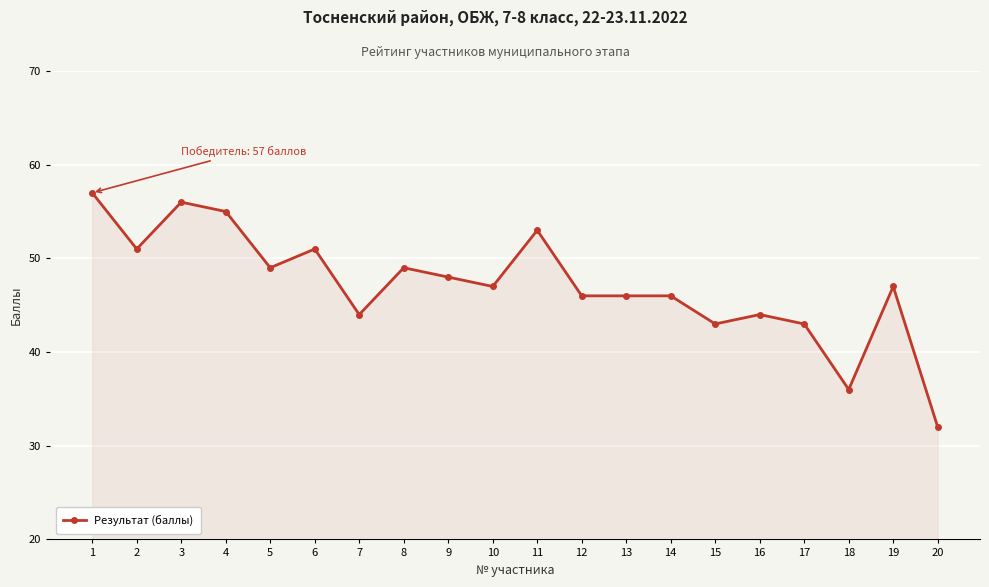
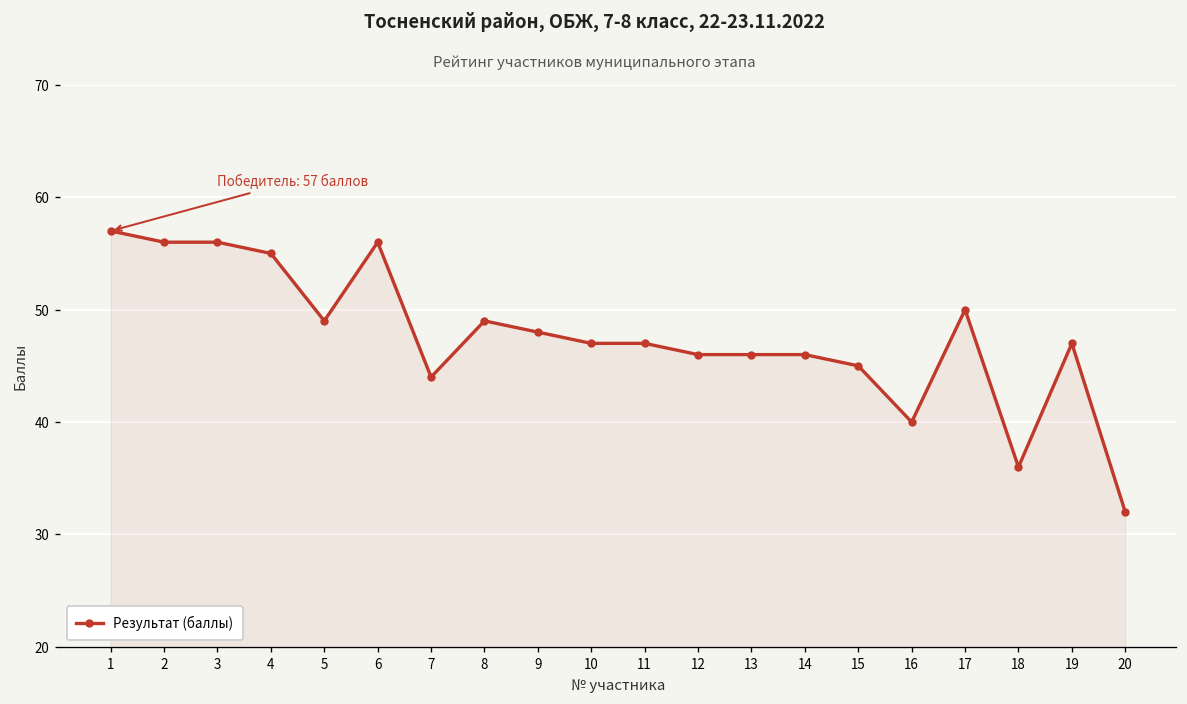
  {
-   "2": 51,
+   "2": 56,
    "3": 56,
    "4": 55,
    "5": 49,
-   "6": 51,
+   "6": 56,
    "7": 44,
    "8": 49,
    "9": 48,
    "10": 47,
-   "11": 53,
+   "11": 47,
    "12": 46,
    "13": 46,
    "14": 46,
-   "15": 43,
-   "16": 44,
-   "17": 43,
+   "15": 45,
+   "16": 40,
+   "17": 50,
    "18": 36,
    "19": 47,
    "20": 32
  }
